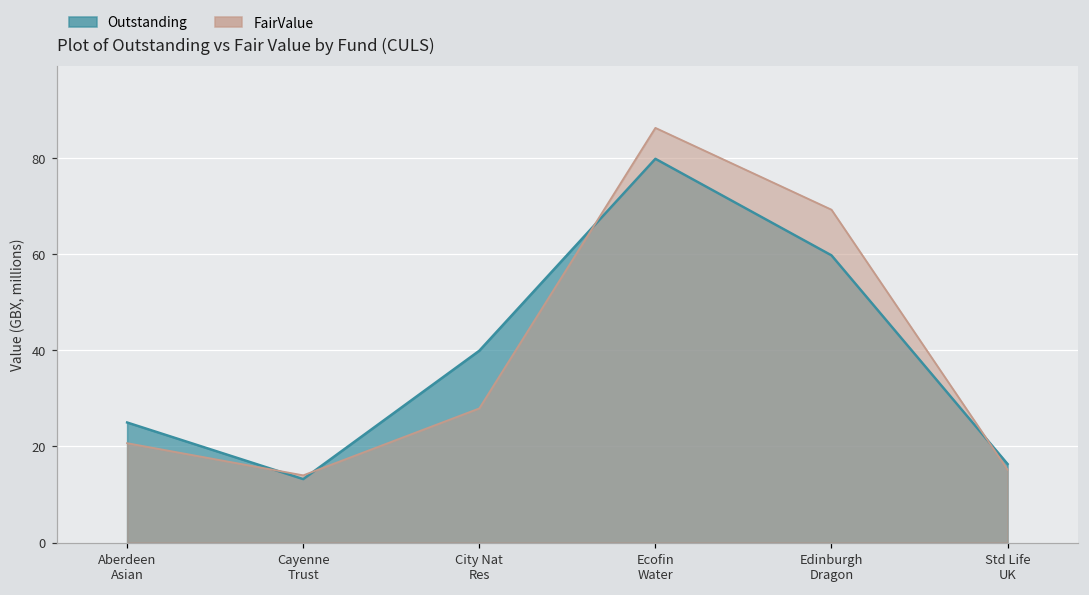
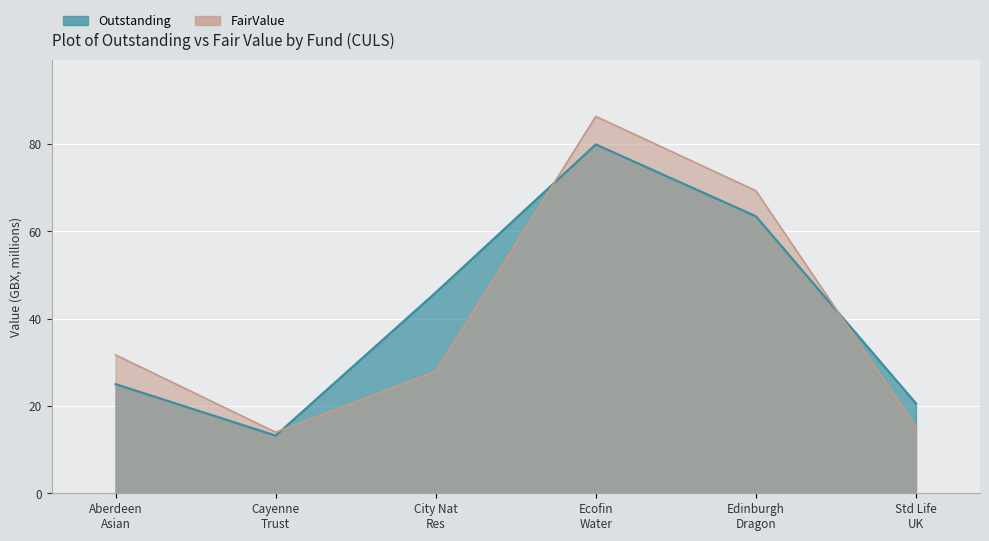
  {
    "Outstanding": {
      "Aberdeen Asian": 25,
      "Cayenne Trust": 13,
-     "City Nat Res": 40,
+     "City Nat Res": 46,
      "Ecofin Water": 80,
-     "Edinburgh Dragon": 60,
-     "Std Life UK": 16
+     "Edinburgh Dragon": 63,
+     "Std Life UK": 21
    },
    "FairValue": {
-     "Aberdeen Asian": 21,
+     "Aberdeen Asian": 32,
      "Cayenne Trust": 14,
      "City Nat Res": 28,
      "Ecofin Water": 86,
      "Edinburgh Dragon": 69,
      "Std Life UK": 15
    }
  }
